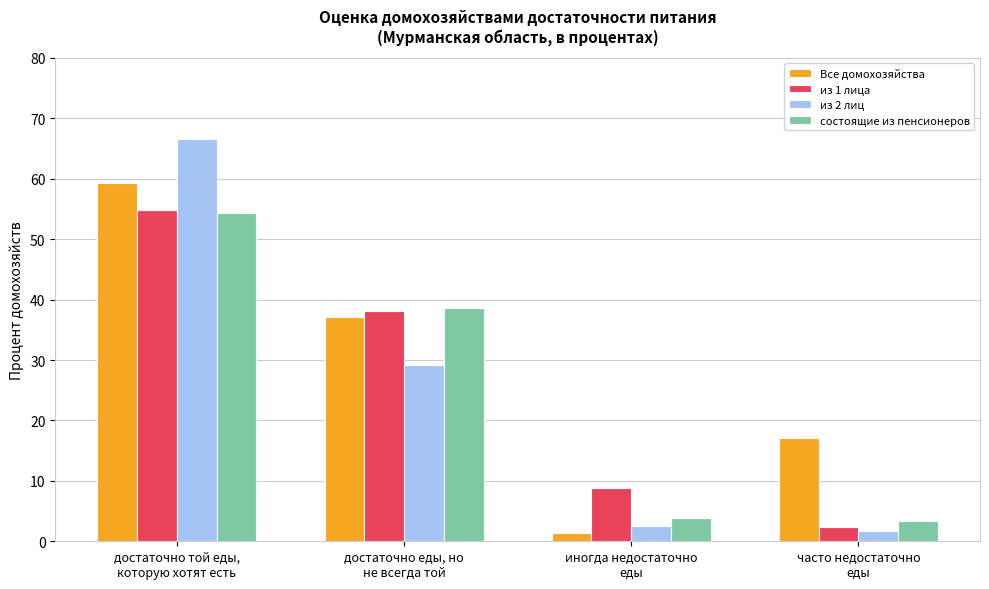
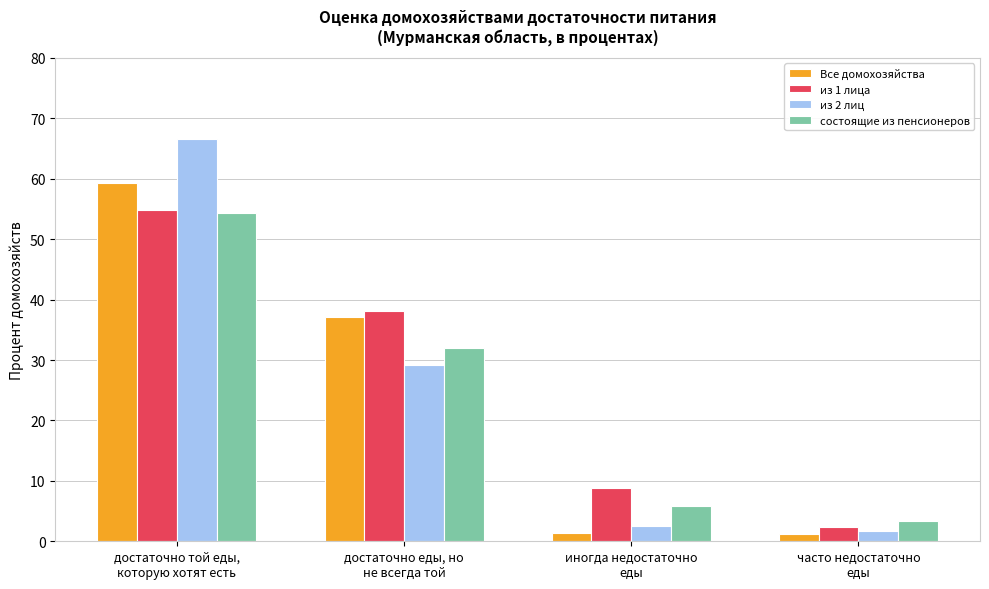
  {
    "Все домохозяйства": {
      "достаточно той еды, которую хотят есть": 59,
      "достаточно еды, но не всегда той": 37,
      "иногда недостаточно еды": 1,
-     "часто недостаточно еды": 17
+     "часто недостаточно еды": 1
    },
    "из 1 лица": {
      "достаточно той еды, которую хотят есть": 55,
      "достаточно еды, но не всегда той": 38,
      "иногда недостаточно еды": 9,
      "часто недостаточно еды": 2
    },
    "из 2 лиц": {
      "достаточно той еды, которую хотят есть": 67,
      "достаточно еды, но не всегда той": 29,
      "иногда недостаточно еды": 2,
      "часто недостаточно еды": 2
    },
    "состоящие из пенсионеров": {
      "достаточно той еды, которую хотят есть": 54,
-     "достаточно еды, но не всегда той": 39,
-     "иногда недостаточно еды": 4,
+     "достаточно еды, но не всегда той": 32,
+     "иногда недостаточно еды": 6,
      "часто недостаточно еды": 3
    }
  }
